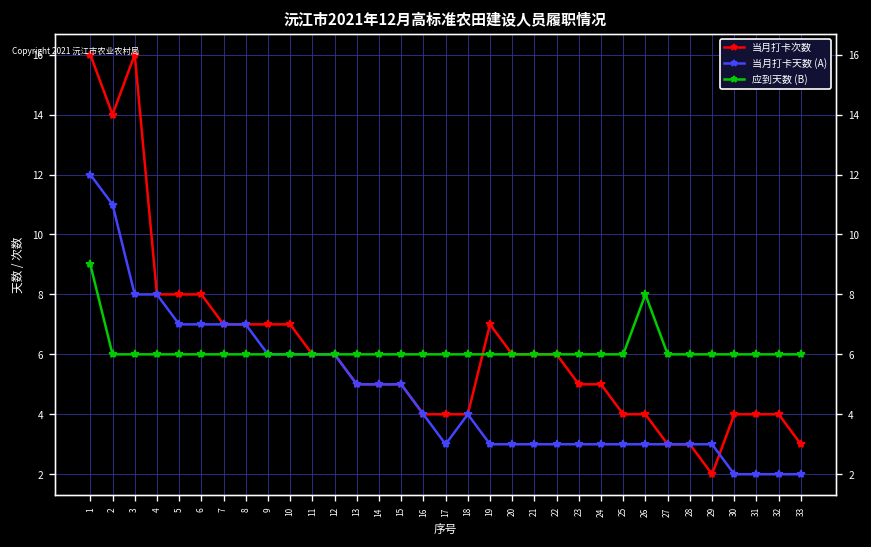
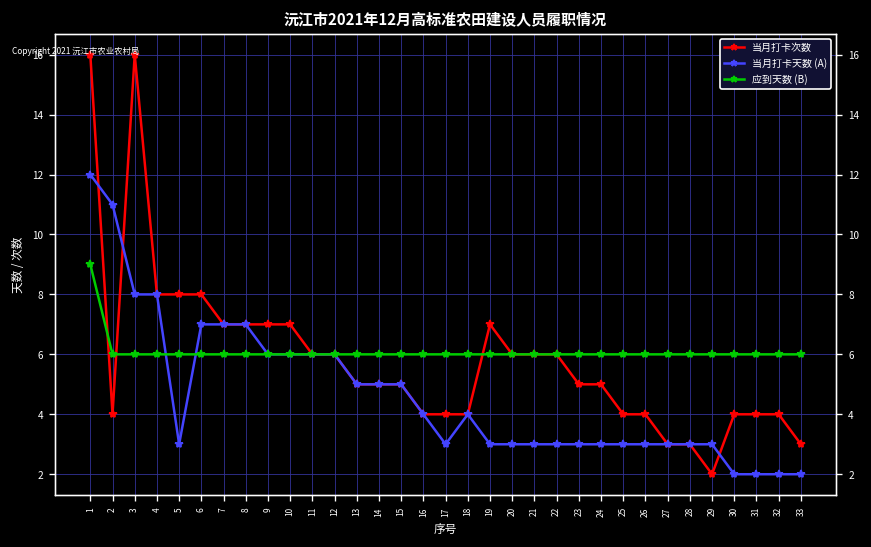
  {
    "当月打卡次数": {
      "1": 16,
-     "2": 14,
+     "2": 4,
      "3": 16,
      "5": 8,
      "6": 8,
      "9": 7,
      "10": 7,
      "17": 4,
      "19": 7,
      "23": 5,
      "24": 5,
      "25": 4,
      "26": 4,
      "29": 2,
      "30": 4,
      "31": 4,
      "32": 4,
      "33": 3
    },
    "当月打卡天数 (A)": {
      "1": 12,
      "2": 11,
      "3": 8,
-     "5": 7,
+     "5": 3,
      "6": 7,
      "17": 3,
      "19": 3,
      "20": 3,
      "21": 3,
      "22": 3,
      "23": 3,
      "24": 3,
      "25": 3,
      "26": 3,
      "29": 3,
      "30": 2,
      "31": 2,
      "32": 2,
      "33": 2
    },
    "应到天数 (B)": {
      "1": 9,
      "2": 6,
      "3": 6,
      "4": 6,
      "5": 6,
      "6": 6,
      "7": 6,
      "8": 6,
      "13": 6,
      "14": 6,
      "15": 6,
      "16": 6,
      "17": 6,
      "18": 6,
      "19": 6,
      "23": 6,
      "24": 6,
      "25": 6,
-     "26": 8,
+     "26": 6,
      "27": 6,
      "28": 6,
      "29": 6,
      "30": 6,
      "31": 6,
      "32": 6,
      "33": 6
    }
  }
